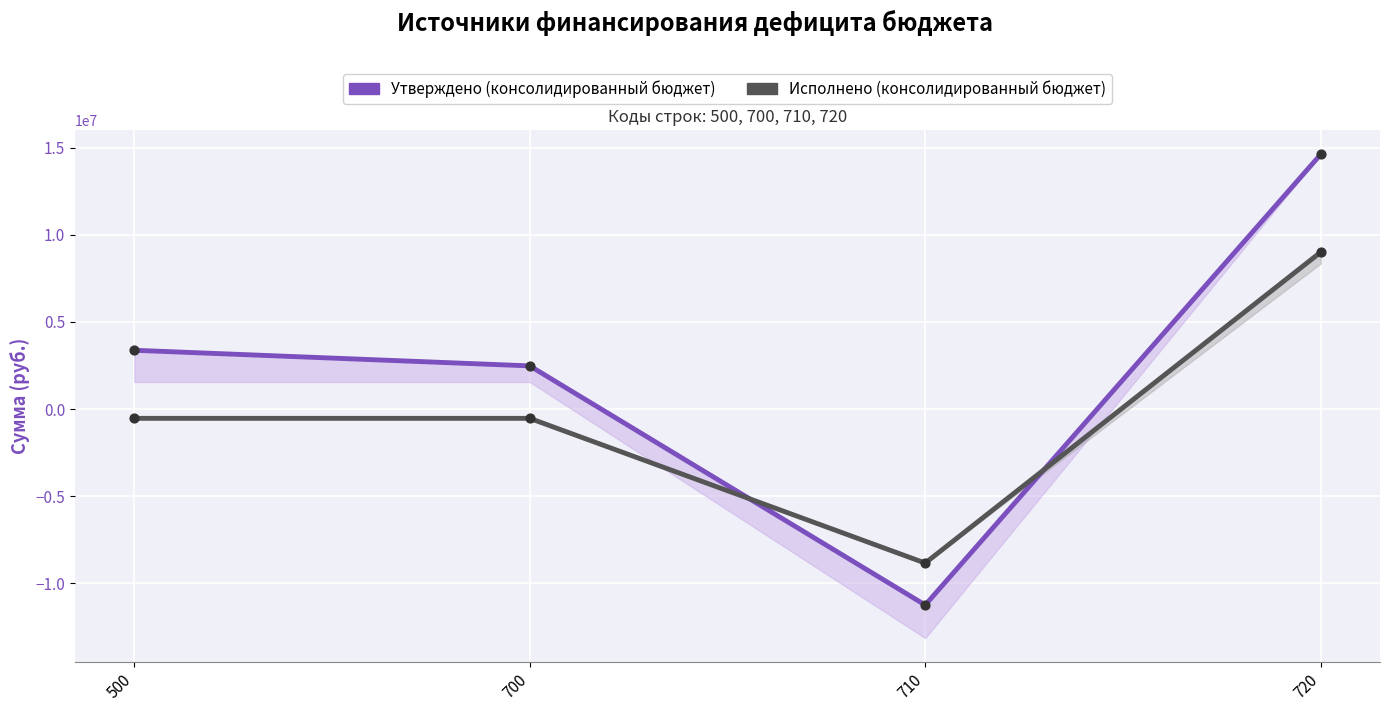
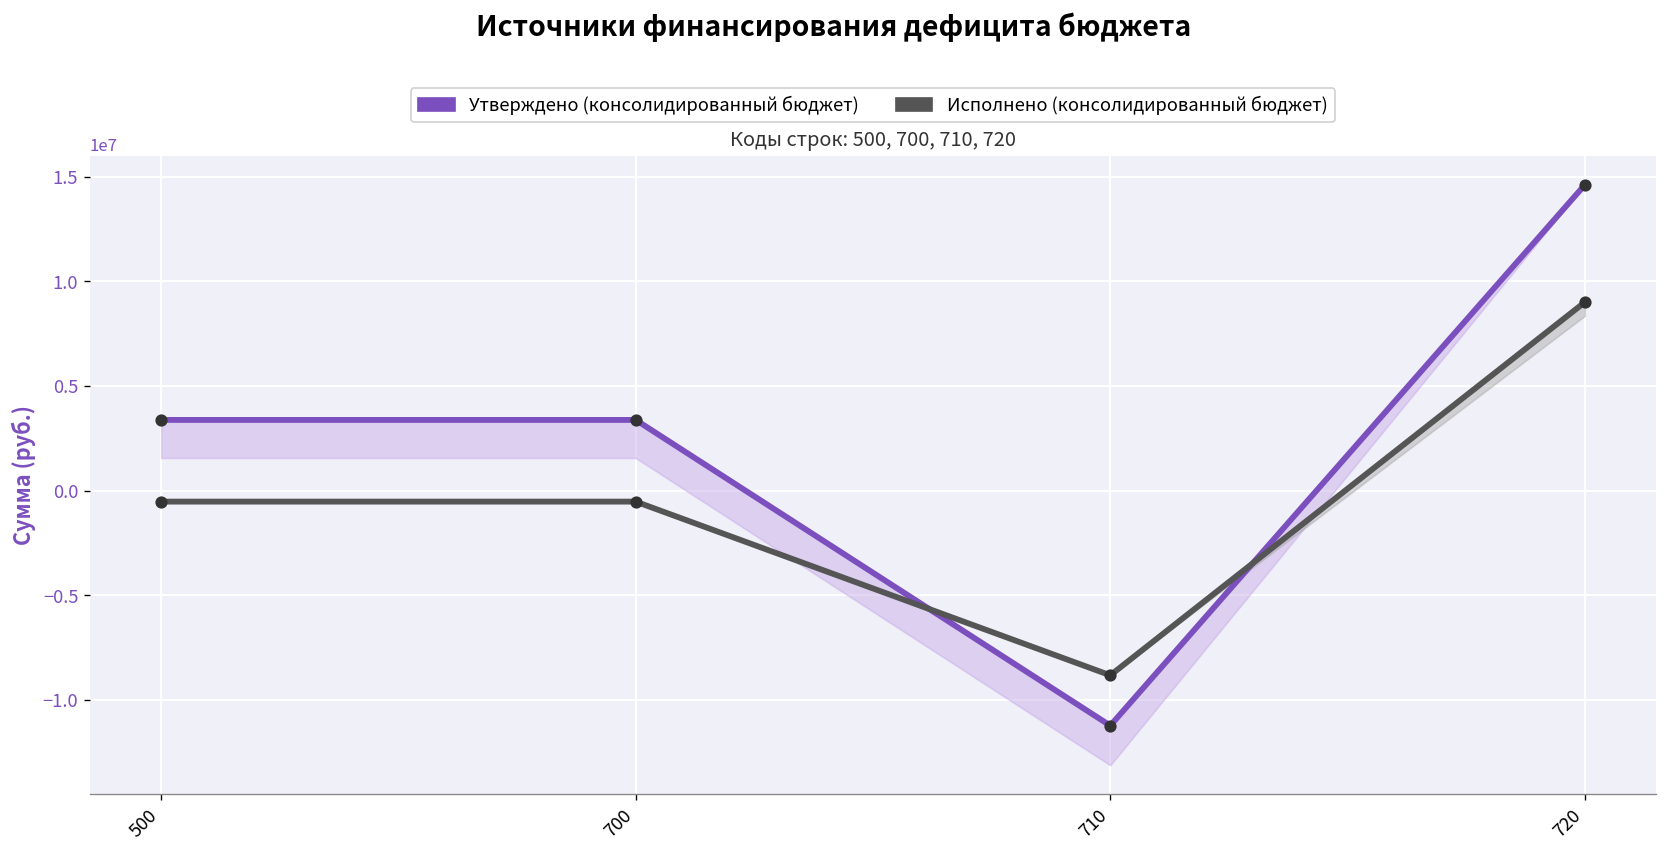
  {
    "Утверждено (консолидированный бюджет)": {
      "500": 3400000,
-     "700": 2500000,
+     "700": 3400000,
      "710": -11200000,
      "720": 14600000
    },
    "Исполнено (консолидированный бюджет)": {
      "500": -500000,
      "700": -500000,
      "710": -8800000,
      "720": 9000000
    }
  }
